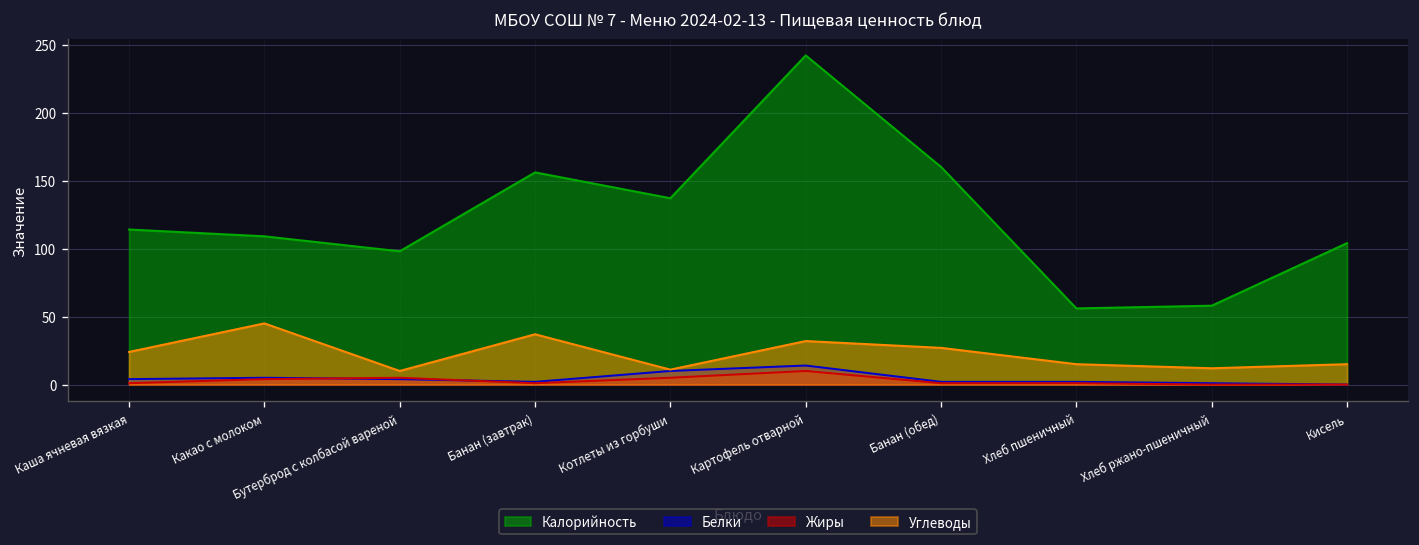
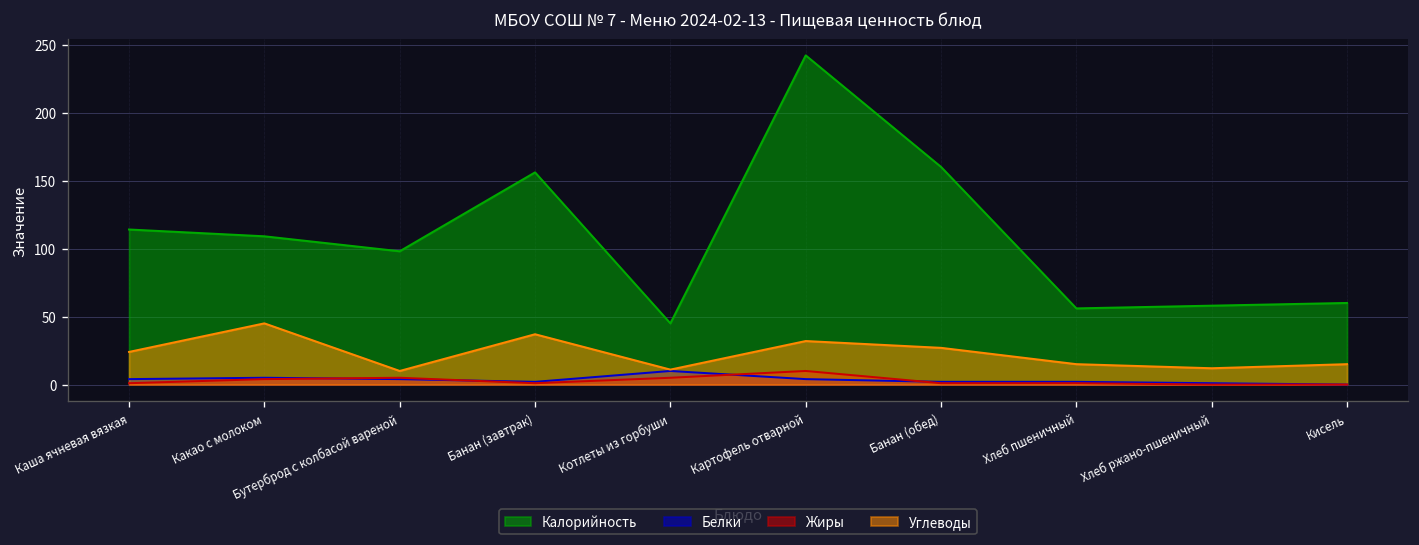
  {
    "Калорийность": {
      "Каша ячневая вязкая": 114,
      "Какао с молоком": 109,
      "Бутерброд с колбасой вареной": 98,
      "Банан (завтрак)": 156,
-     "Котлеты из горбуши": 137,
+     "Котлеты из горбуши": 45,
      "Картофель отварной": 242,
      "Банан (обед)": 160,
      "Хлеб пшеничный": 56,
      "Хлеб ржано-пшеничный": 58,
-     "Кисель": 104
+     "Кисель": 60
    },
    "Белки": {
      "Каша ячневая вязкая": 4,
-     "Картофель отварной": 14
+     "Картофель отварной": 4
    },
    "Жиры": {
      "Каша ячневая вязкая": 1,
      "Котлеты из горбуши": 5,
      "Картофель отварной": 10
    },
    "Углеводы": {
      "Каша ячневая вязкая": 24,
      "Какао с молоком": 45,
      "Бутерброд с колбасой вареной": 10,
      "Банан (завтрак)": 37,
      "Картофель отварной": 32,
      "Банан (обед)": 27,
      "Хлеб пшеничный": 15,
      "Хлеб ржано-пшеничный": 12,
      "Кисель": 15
    }
  }
